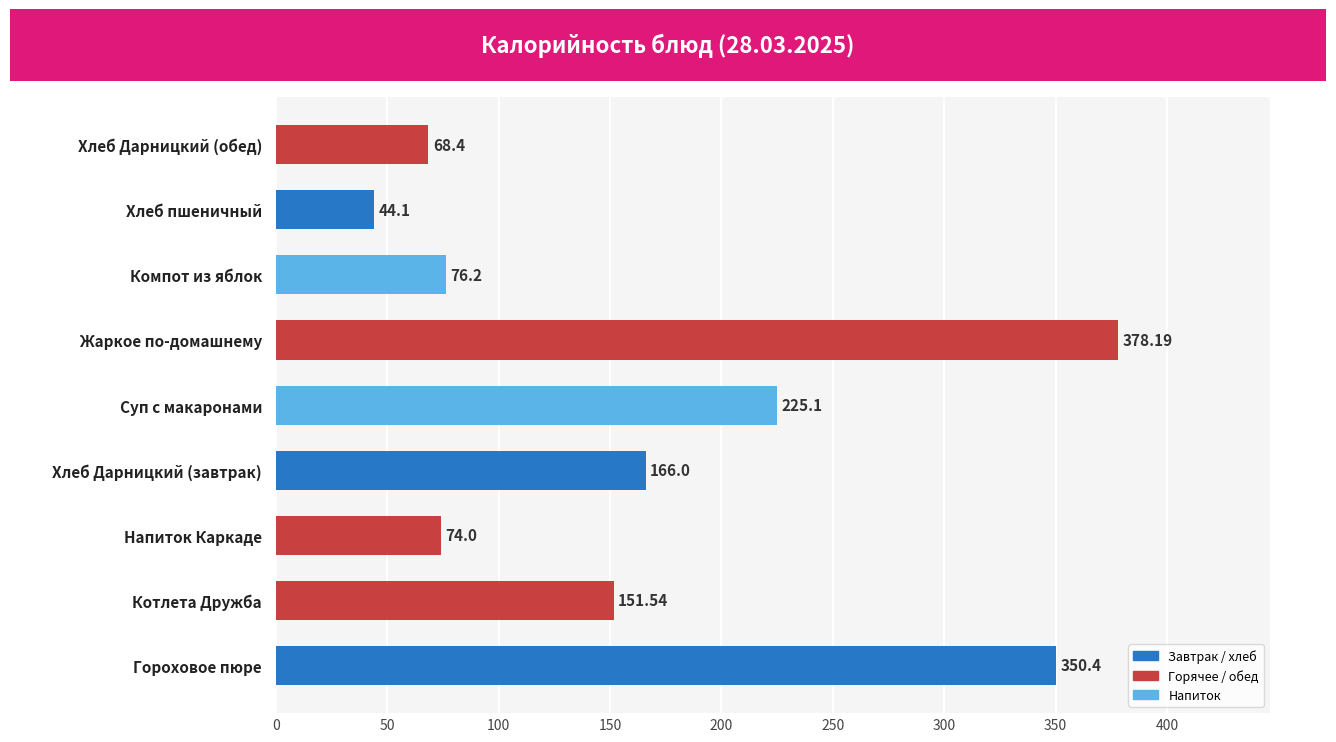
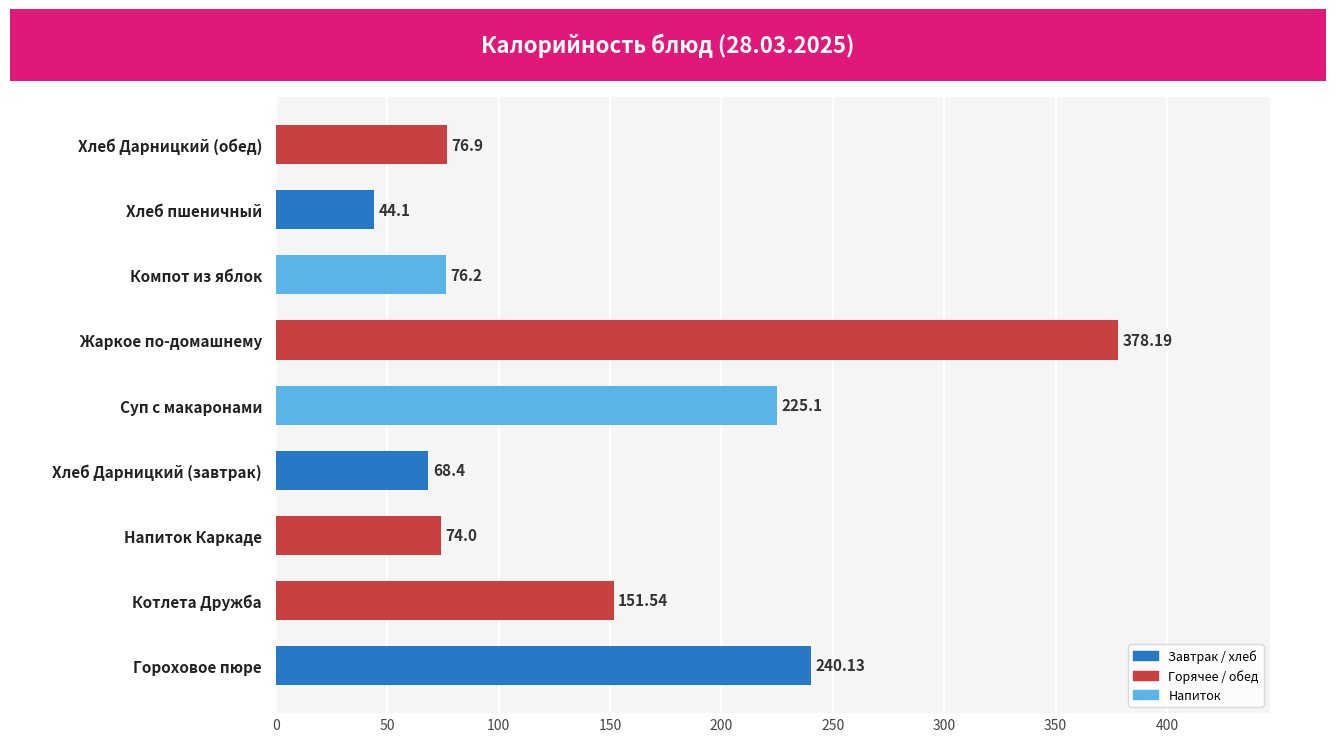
  {
-   "Хлеб Дарницкий (обед)": 68.4,
+   "Хлеб Дарницкий (обед)": 76.9,
    "Хлеб пшеничный": 44.1,
    "Компот из яблок": 76.2,
    "Жаркое по-домашнему": 378.19,
    "Суп с макаронами": 225.1,
-   "Хлеб Дарницкий (завтрак)": 166.0,
+   "Хлеб Дарницкий (завтрак)": 68.4,
    "Напиток Каркаде": 74.0,
    "Котлета Дружба": 151.54,
-   "Гороховое пюре": 350.4
+   "Гороховое пюре": 240.13
  }
